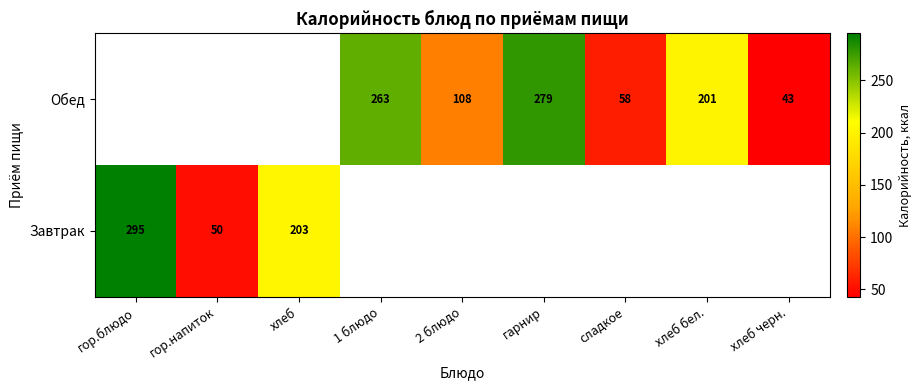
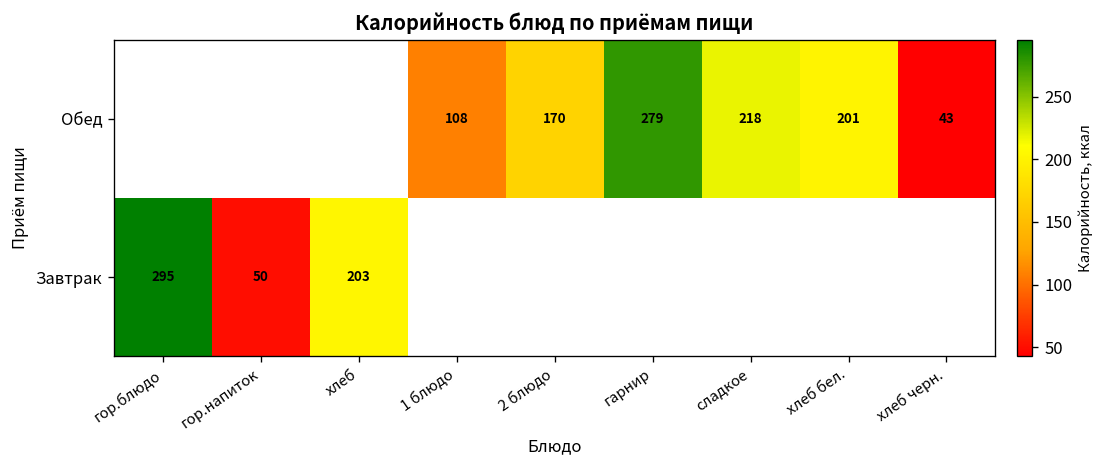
  {
    "Обед": {
-     "1 блюдо": 263,
-     "2 блюдо": 108,
+     "1 блюдо": 108,
+     "2 блюдо": 170,
      "гарнир": 279,
-     "сладкое": 58,
+     "сладкое": 218,
      "хлеб бел.": 201,
      "хлеб черн.": 43
    },
    "Завтрак": {
      "гор.блюдо": 295,
      "гор.напиток": 50,
      "хлеб": 203
    }
  }
